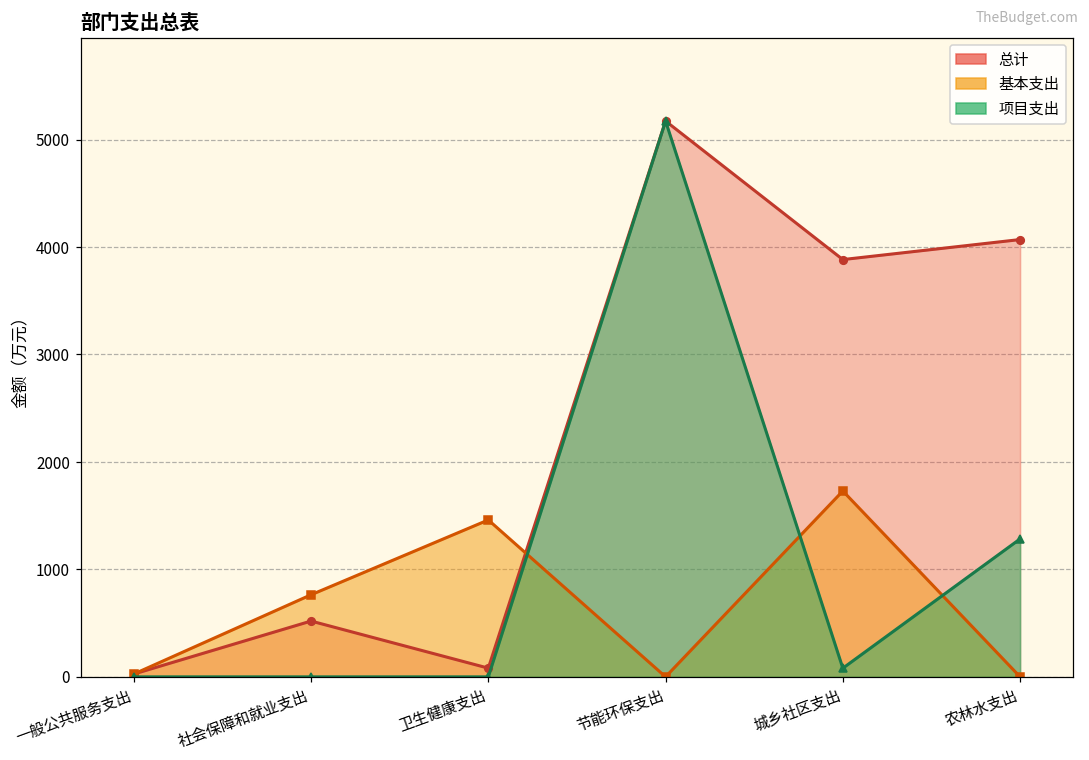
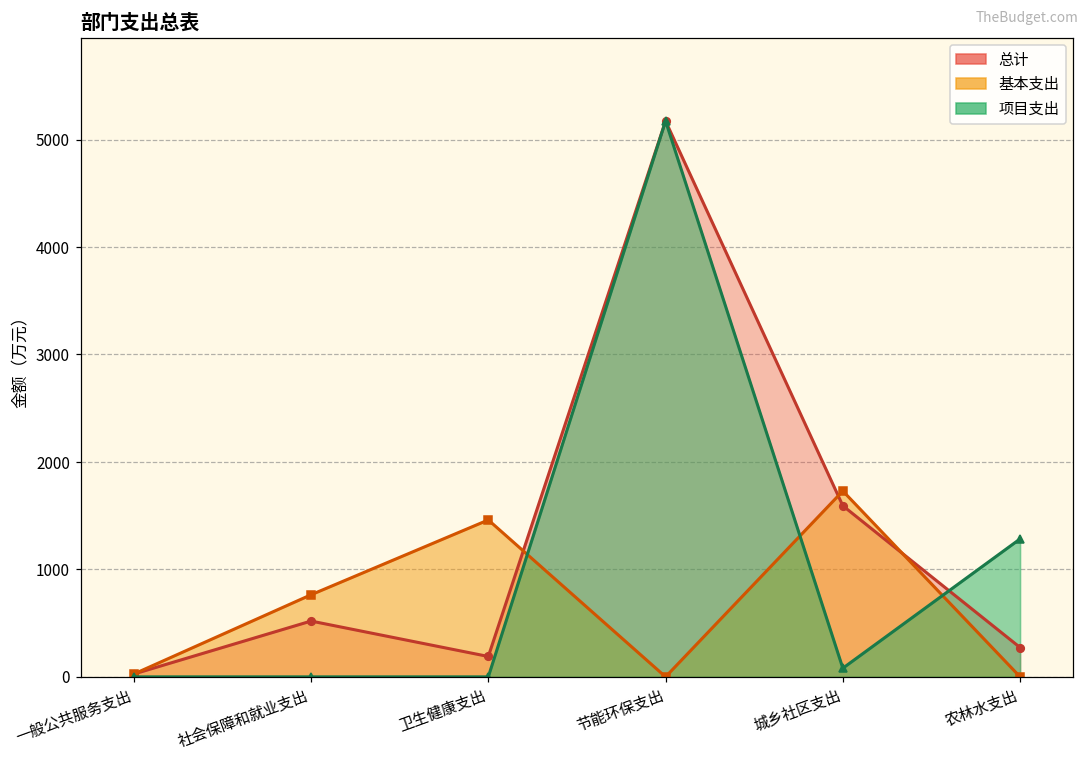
  {
    "总计": {
      "社会保障和就业支出": 500,
-     "卫生健康支出": 100,
-     "城乡社区支出": 3900,
-     "农林水支出": 4100
+     "卫生健康支出": 200,
+     "城乡社区支出": 1600,
+     "农林水支出": 300
    },
    "基本支出": {
      "社会保障和就业支出": 800,
      "卫生健康支出": 1500,
      "节能环保支出": 0,
      "城乡社区支出": 1700,
      "农林水支出": 0
    },
    "项目支出": {
      "一般公共服务支出": 0,
      "社会保障和就业支出": 0,
      "卫生健康支出": 0,
      "城乡社区支出": 100,
      "农林水支出": 1300
    }
  }
